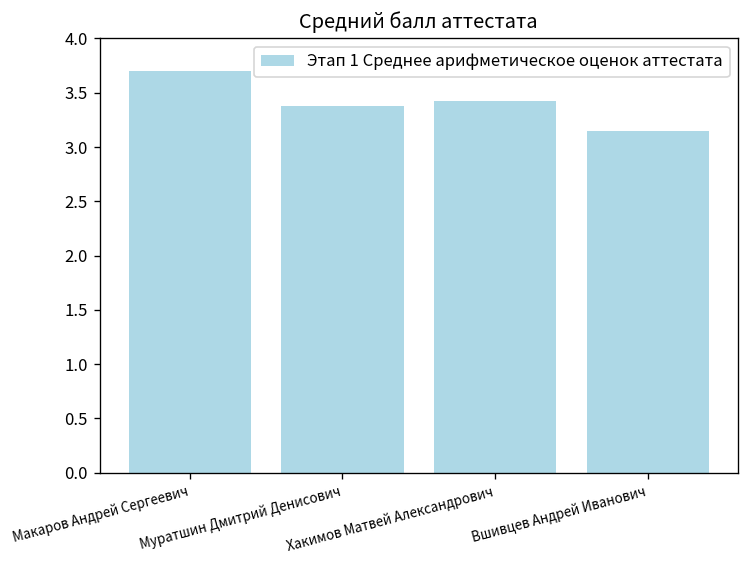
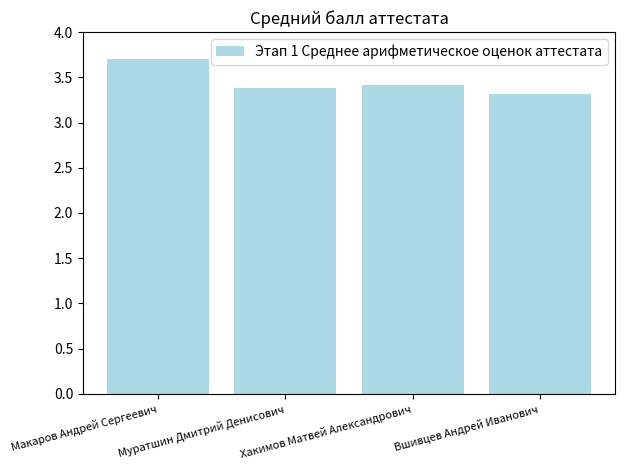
  {
    "Макаров Андрей Сергеевич": 3.7,
    "Муратшин Дмитрий Денисович": 3.4,
    "Хакимов Матвей Александрович": 3.4,
-   "Вшивцев Андрей Иванович": 3.2
+   "Вшивцев Андрей Иванович": 3.3
  }
